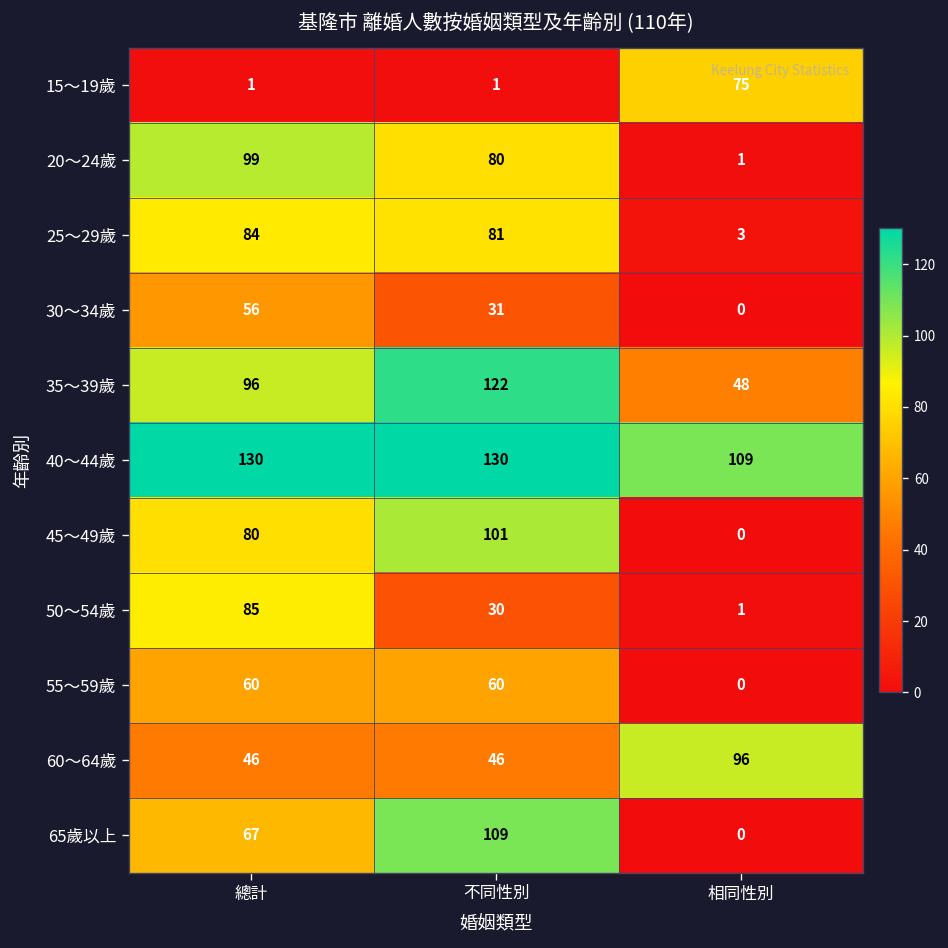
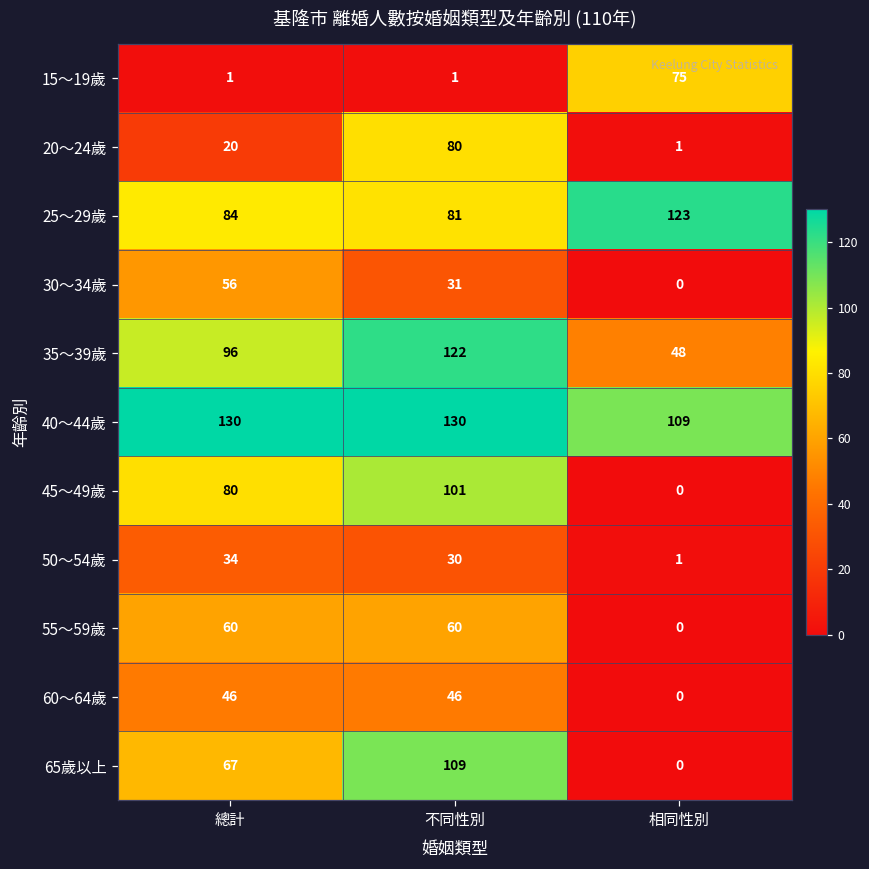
  {
    "15～19歲": {
      "總計": 1,
      "不同性別": 1
    },
    "20～24歲": {
-     "總計": 99,
+     "總計": 20,
      "不同性別": 80,
      "相同性別": 1
    },
    "25～29歲": {
      "總計": 84,
      "不同性別": 81,
-     "相同性別": 3
+     "相同性別": 123
    },
    "30～34歲": {
      "總計": 56,
      "不同性別": 31,
      "相同性別": 0
    },
    "35～39歲": {
      "總計": 96,
      "不同性別": 122,
      "相同性別": 48
    },
    "40～44歲": {
      "總計": 130,
      "不同性別": 130,
      "相同性別": 109
    },
    "45～49歲": {
      "總計": 80,
      "不同性別": 101,
      "相同性別": 0
    },
    "50～54歲": {
-     "總計": 85,
+     "總計": 34,
      "不同性別": 30,
      "相同性別": 1
    },
    "55～59歲": {
      "總計": 60,
      "不同性別": 60,
      "相同性別": 0
    },
    "60～64歲": {
      "總計": 46,
      "不同性別": 46,
-     "相同性別": 96
+     "相同性別": 0
    },
    "65歲以上": {
      "總計": 67,
      "不同性別": 109,
      "相同性別": 0
    }
  }
